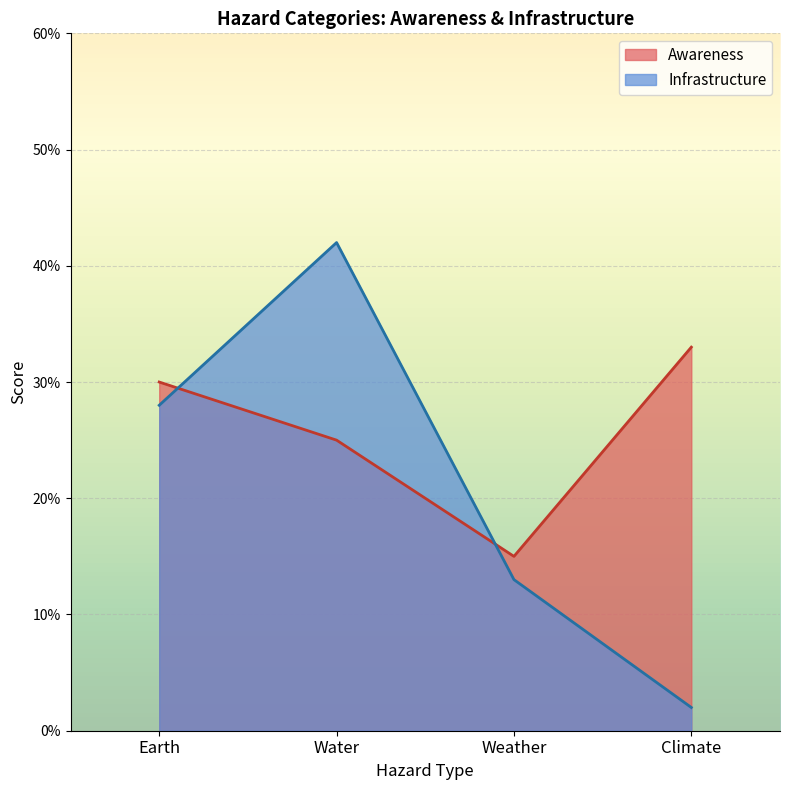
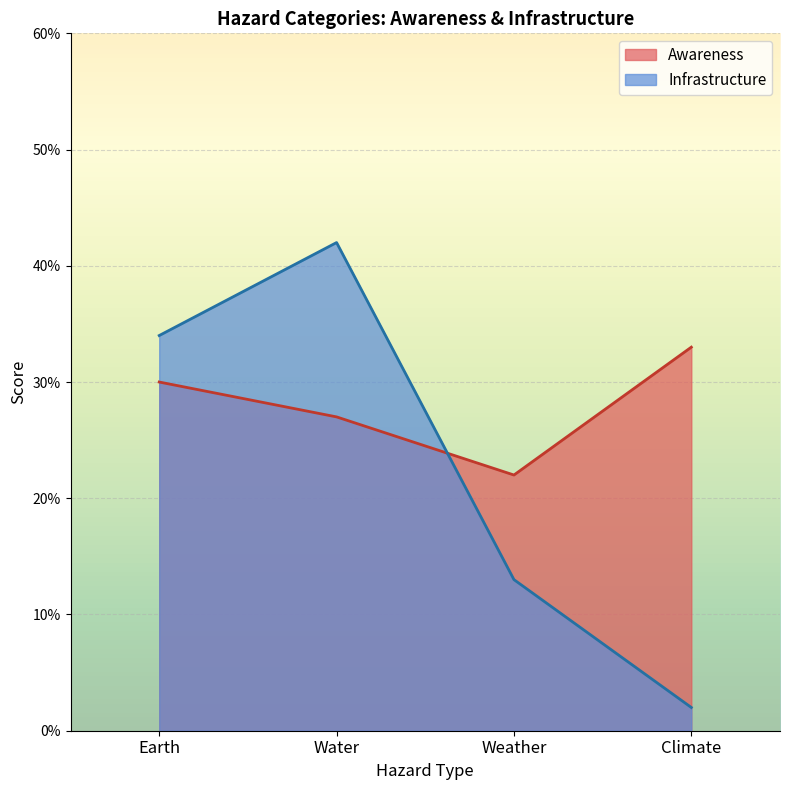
  {
    "Awareness": {
      "Earth": "30.0%",
-     "Water": "25.0%",
-     "Weather": "15.0%",
+     "Water": "27.0%",
+     "Weather": "22.0%",
      "Climate": "33.0%"
    },
    "Infrastructure": {
-     "Earth": "28.0%",
+     "Earth": "34.0%",
      "Water": "42.0%",
      "Weather": "13.0%",
      "Climate": "2.0%"
    }
  }
